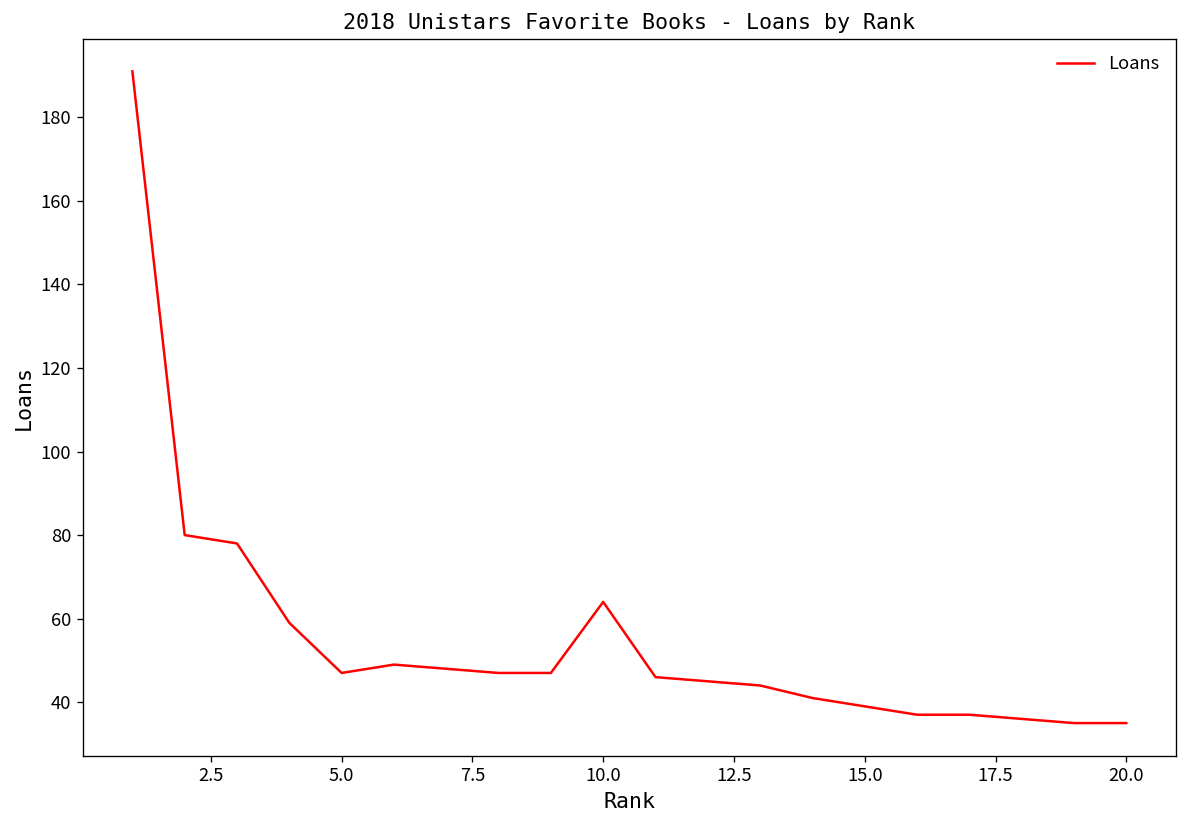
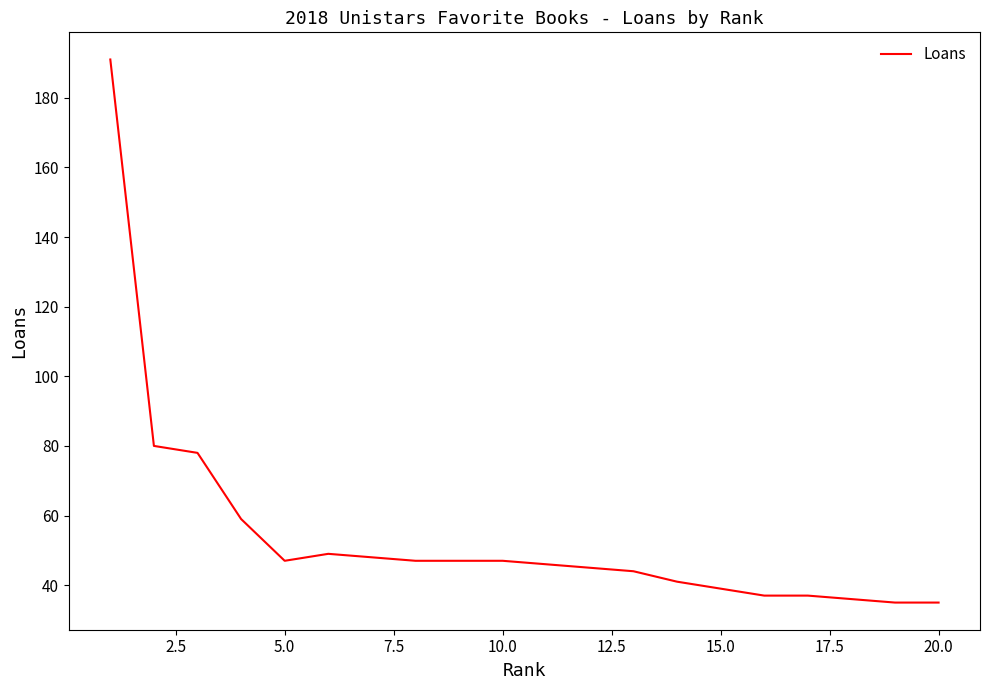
  {
    "5.0": 47,
-   "10.0": 64,
+   "10.0": 47,
    "15.0": 39,
    "20.0": 35
  }
